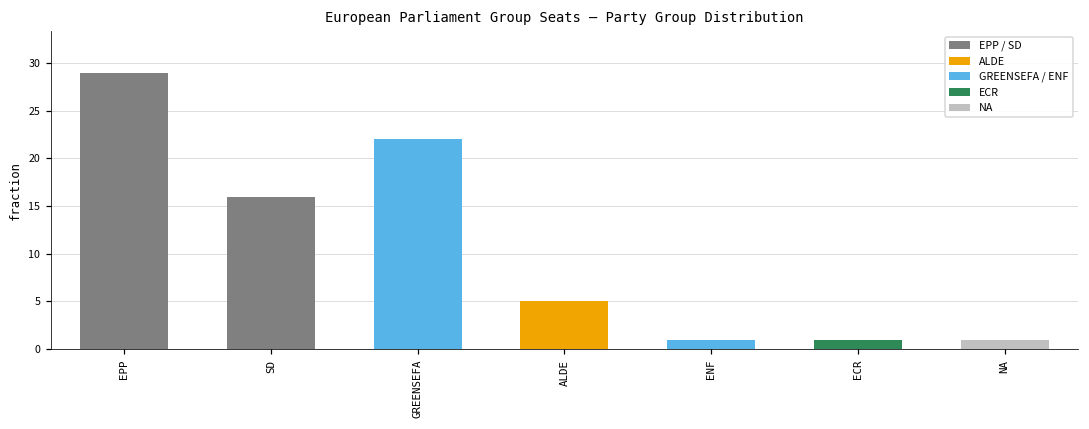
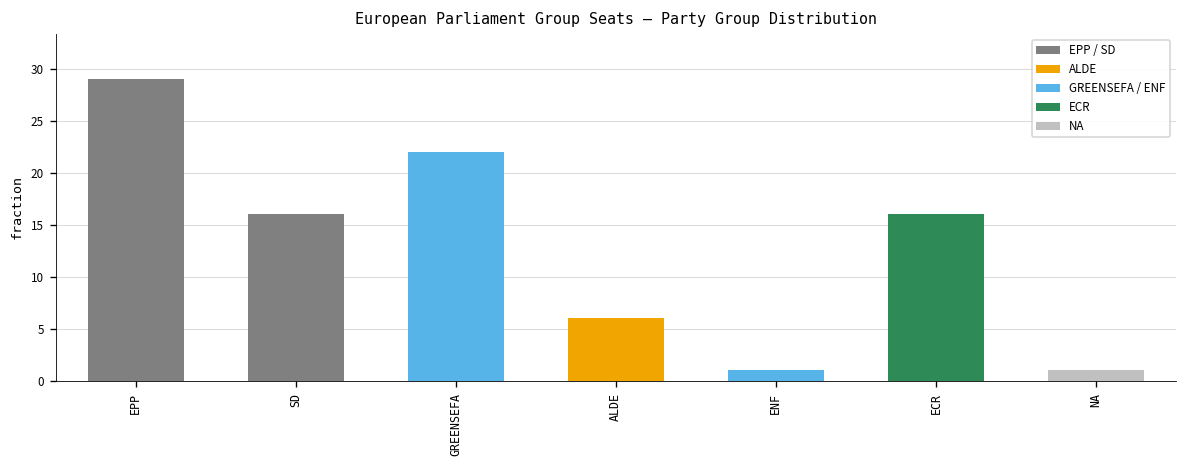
  {
    "EPP": 29,
    "SD": 16,
    "GREENSEFA": 22,
-   "ALDE": 5,
+   "ALDE": 6,
    "ENF": 1,
-   "ECR": 1,
+   "ECR": 16,
    "NA": 1
  }
